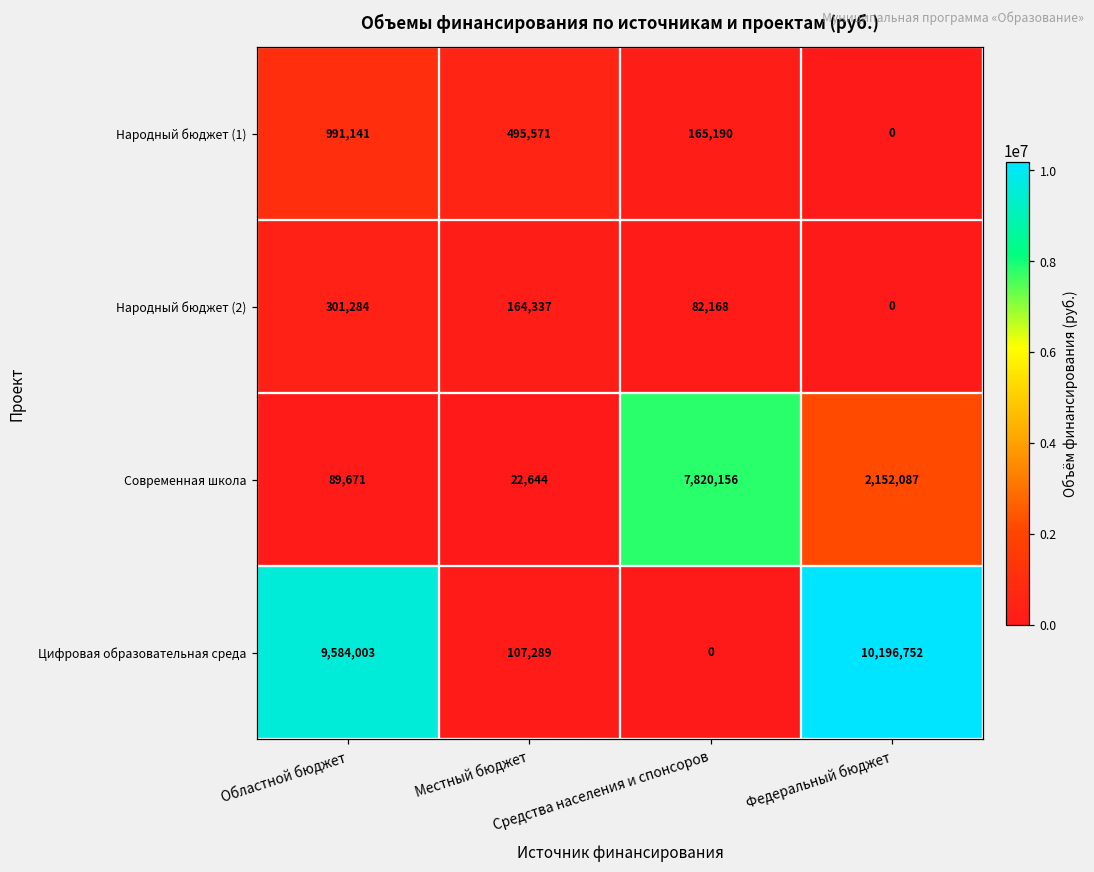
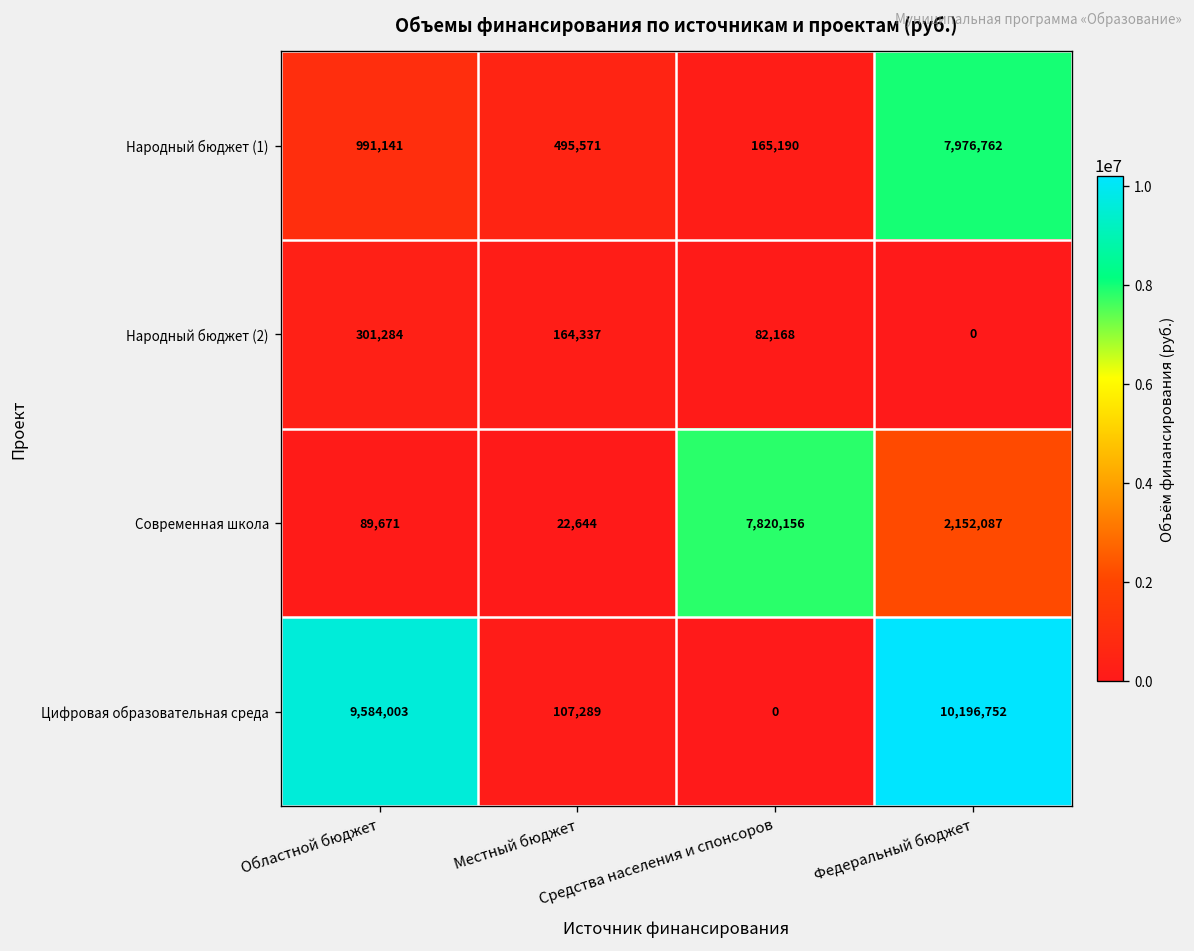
  {
    "Народный бюджет (1)": {
      "Областной бюджет": "991,141",
      "Местный бюджет": "495,571",
      "Средства населения и спонсоров": "165,190",
-     "Федеральный бюджет": "0"
+     "Федеральный бюджет": "7,976,762"
    },
    "Народный бюджет (2)": {
      "Областной бюджет": "301,284",
      "Местный бюджет": "164,337",
      "Средства населения и спонсоров": "82,168",
      "Федеральный бюджет": "0"
    },
    "Современная школа": {
      "Областной бюджет": "89,671",
      "Местный бюджет": "22,644",
      "Средства населения и спонсоров": "7,820,156",
      "Федеральный бюджет": "2,152,087"
    },
    "Цифровая образовательная среда": {
      "Областной бюджет": "9,584,003",
      "Местный бюджет": "107,289",
      "Средства населения и спонсоров": "0",
      "Федеральный бюджет": "10,196,752"
    }
  }
